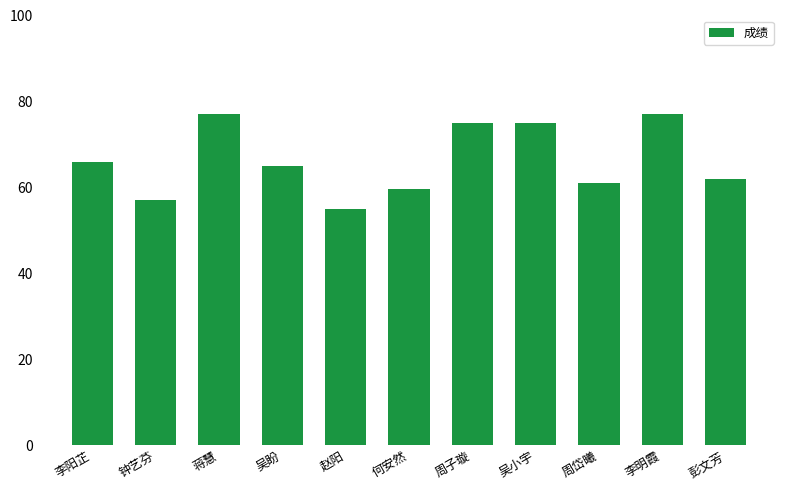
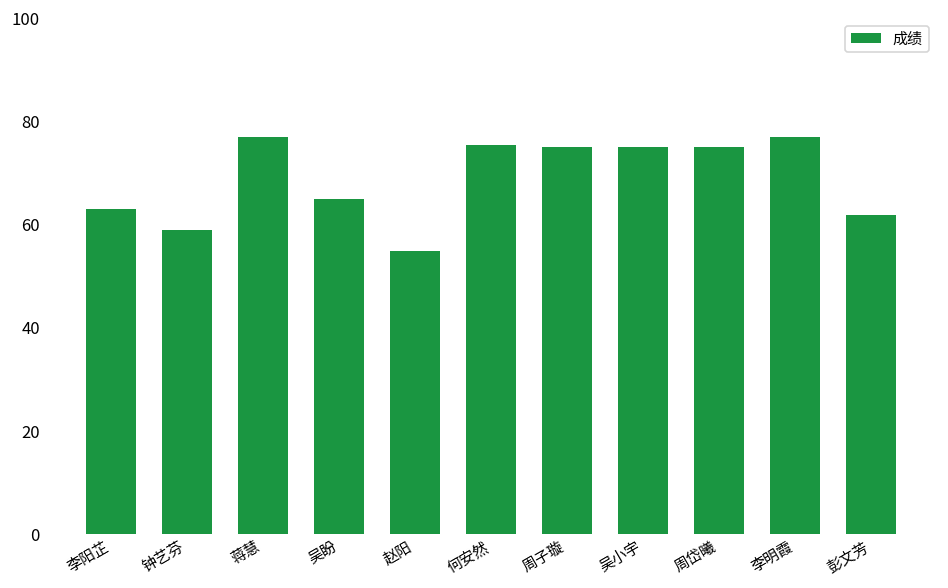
  {
-   "李阳芷": 66,
-   "钟艺芬": 57,
+   "李阳芷": 63,
+   "钟艺芬": 59,
    "蒋慧": 77,
    "吴盼": 65,
    "赵阳": 55,
-   "何安然": 60,
+   "何安然": 76,
    "周子璇": 75,
    "吴小宇": 75,
-   "周岱曦": 61,
+   "周岱曦": 75,
    "李明霞": 77,
    "彭文芳": 62
  }
